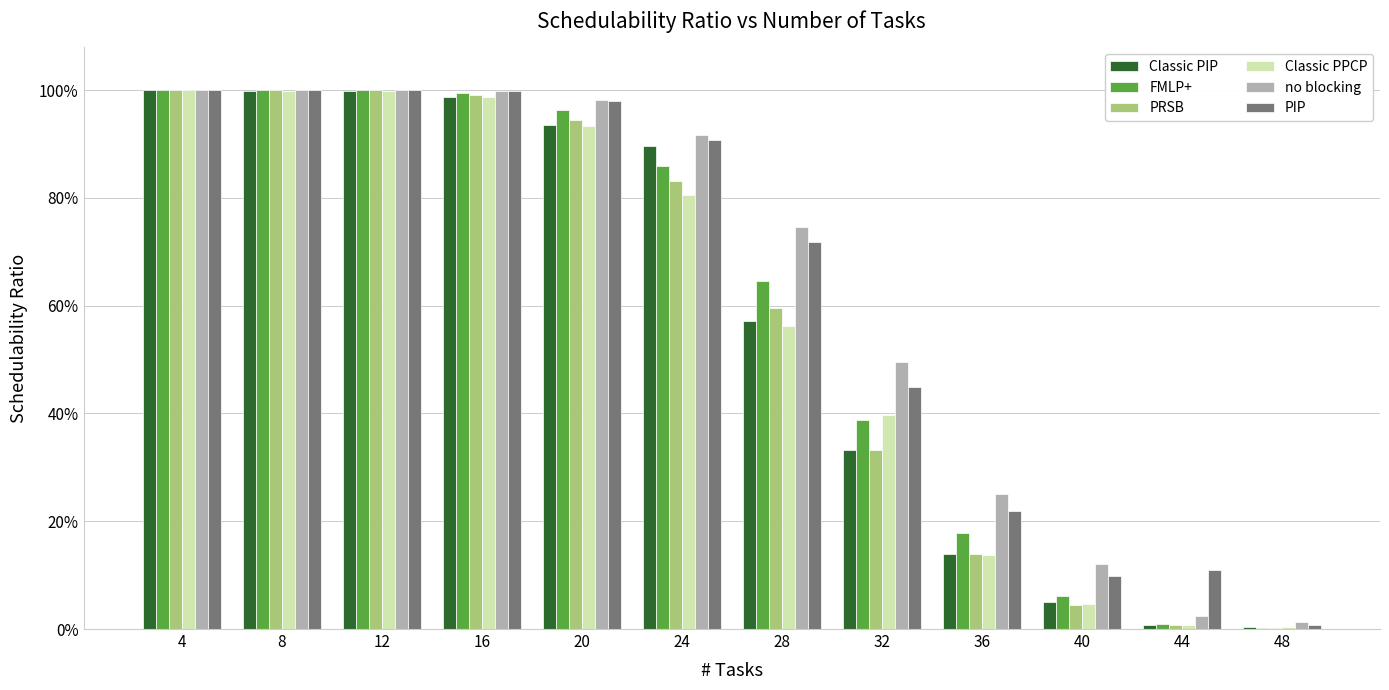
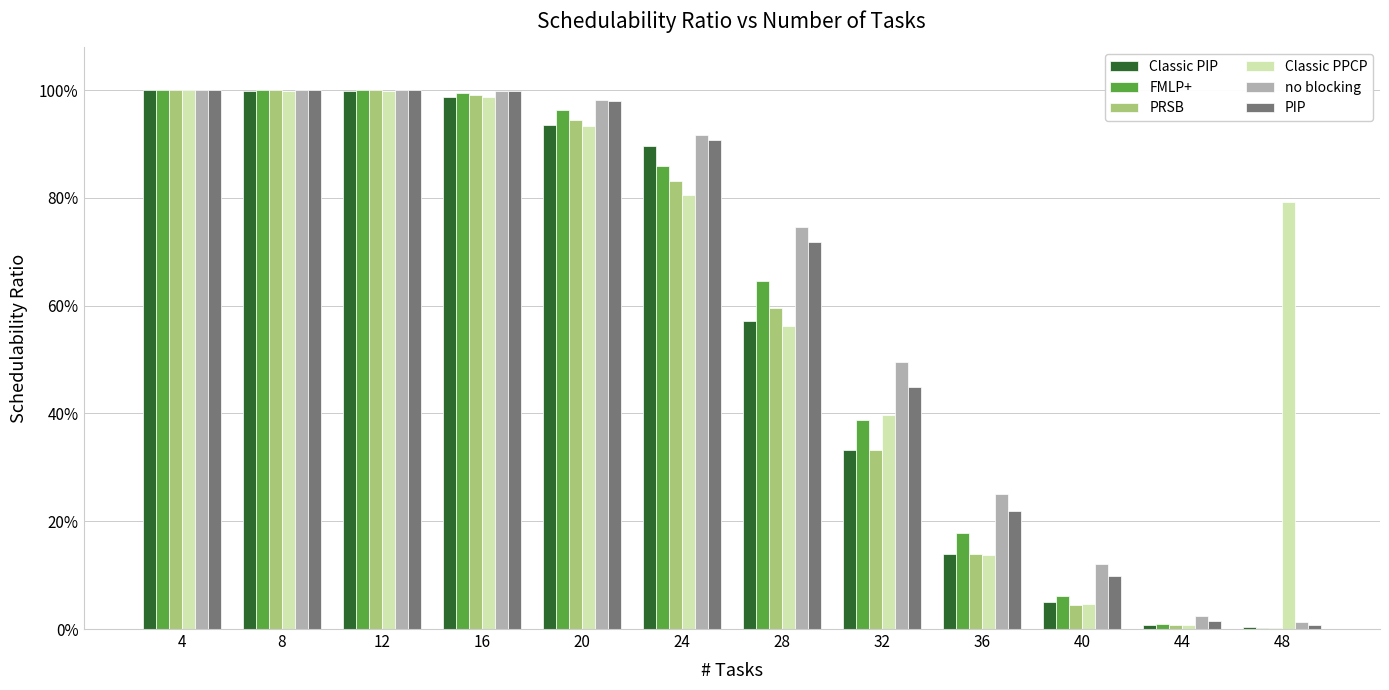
  {
    "Classic PIP": {
      "4": "100%",
      "8": "100%",
      "12": "100%",
      "16": "99%",
      "20": "94%",
      "24": "90%",
      "28": "57%",
      "32": "33%",
      "36": "14%",
      "40": "5%",
      "44": "1%"
    },
    "FMLP+": {
      "4": "100%",
      "8": "100%",
      "12": "100%",
      "16": "100%",
      "20": "96%",
      "24": "86%",
      "28": "65%",
      "32": "39%",
      "36": "18%",
      "40": "6%",
      "44": "1%"
    },
    "PRSB": {
      "4": "100%",
      "8": "100%",
      "12": "100%",
      "16": "99%",
      "20": "95%",
      "24": "83%",
      "28": "60%",
      "32": "33%",
      "36": "14%",
      "40": "5%",
      "44": "1%"
    },
    "Classic PPCP": {
      "4": "100%",
      "8": "100%",
      "12": "100%",
      "16": "99%",
      "20": "93%",
      "24": "80%",
      "28": "56%",
      "32": "40%",
      "36": "14%",
      "40": "5%",
      "44": "1%",
-     "48": "0%"
+     "48": "79%"
    },
    "no blocking": {
      "4": "100%",
      "8": "100%",
      "12": "100%",
      "16": "100%",
      "20": "98%",
      "24": "92%",
      "28": "75%",
      "32": "49%",
      "36": "25%",
      "40": "12%",
      "44": "2%",
      "48": "1%"
    },
    "PIP": {
      "4": "100%",
      "8": "100%",
      "12": "100%",
      "16": "100%",
      "20": "98%",
      "24": "91%",
      "28": "72%",
      "32": "45%",
      "36": "22%",
      "40": "10%",
-     "44": "11%",
+     "44": "2%",
      "48": "1%"
    }
  }
